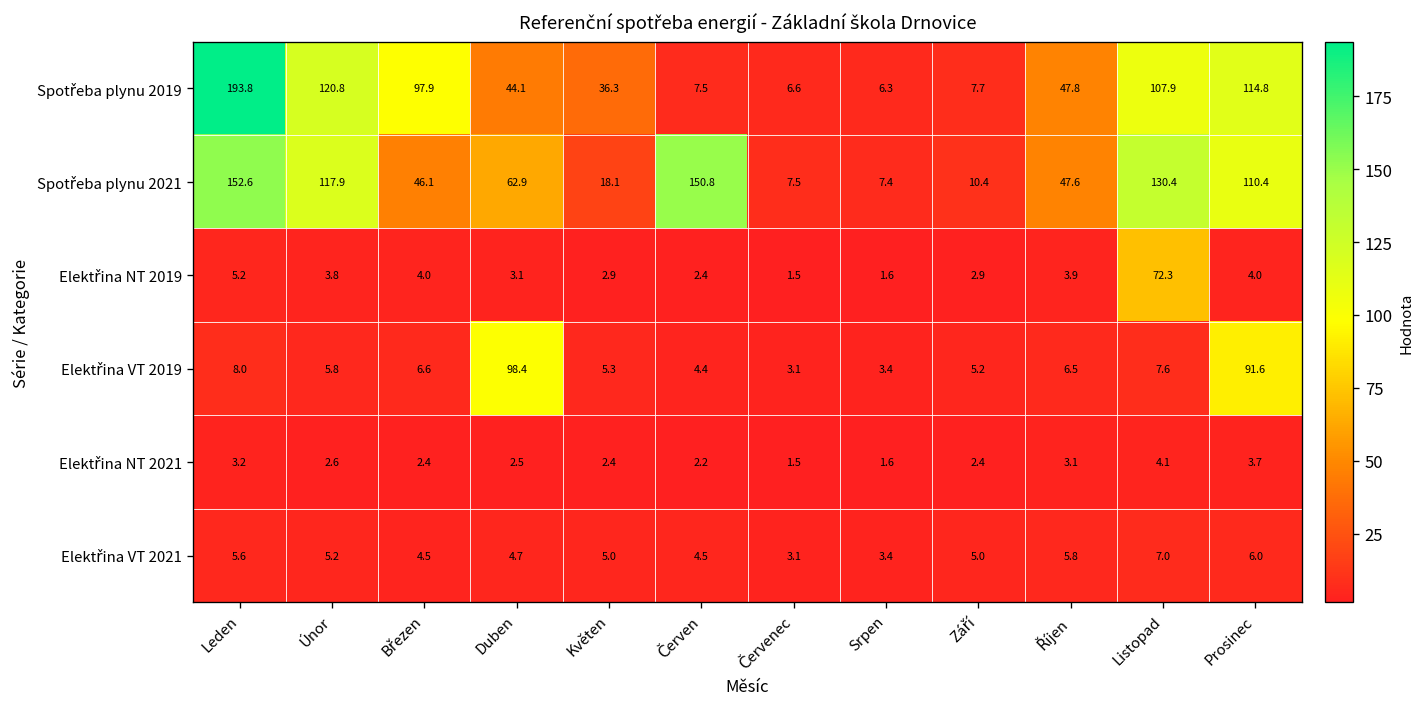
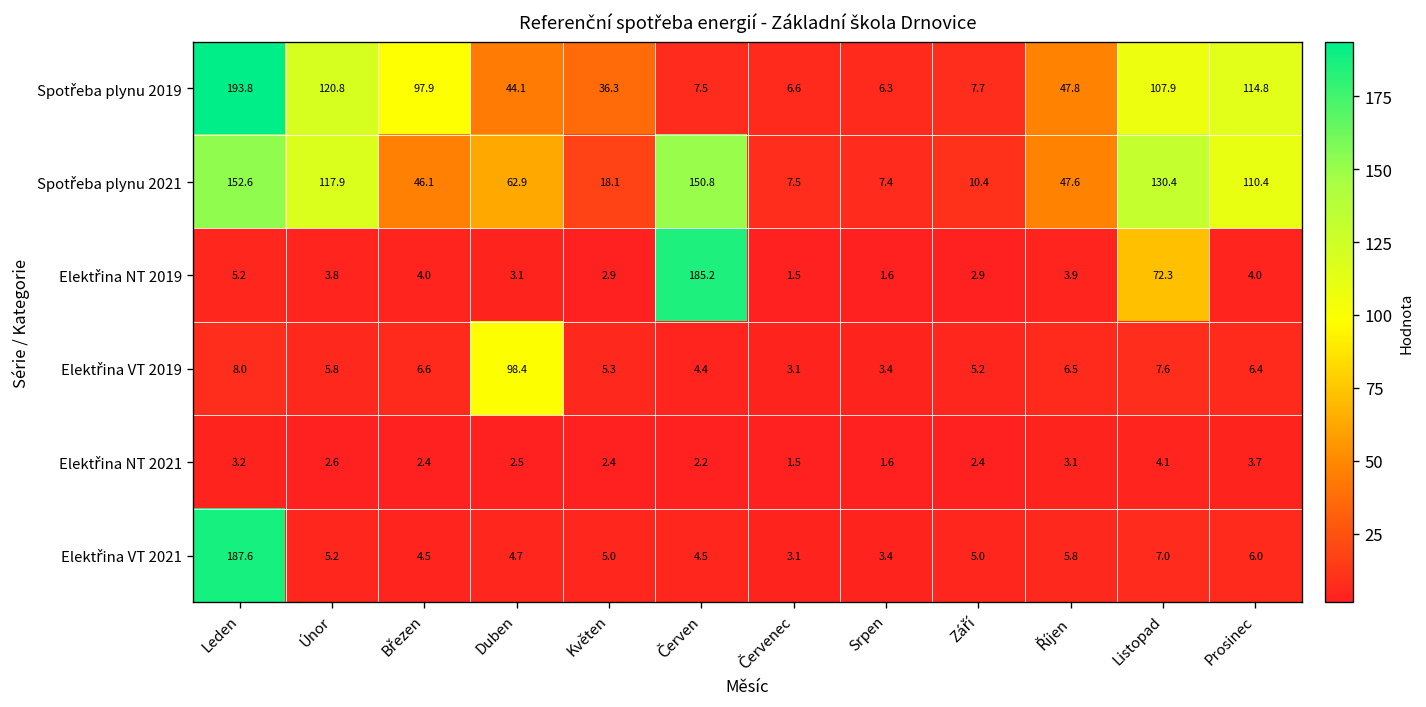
  {
    "Spotřeba plynu 2019": {
      "Leden": 193.8,
      "Únor": 120.8,
      "Březen": 97.9,
      "Duben": 44.1,
      "Květen": 36.3,
      "Červen": 7.5,
      "Červenec": 6.6,
      "Srpen": 6.3,
      "Září": 7.7,
      "Říjen": 47.8,
      "Listopad": 107.9,
      "Prosinec": 114.8
    },
    "Spotřeba plynu 2021": {
      "Leden": 152.6,
      "Únor": 117.9,
      "Březen": 46.1,
      "Duben": 62.9,
      "Květen": 18.1,
      "Červen": 150.8,
      "Červenec": 7.5,
      "Srpen": 7.4,
      "Září": 10.4,
      "Říjen": 47.6,
      "Listopad": 130.4,
      "Prosinec": 110.4
    },
    "Elektřina NT 2019": {
      "Leden": 5.2,
      "Únor": 3.8,
      "Březen": 4.0,
      "Duben": 3.1,
      "Květen": 2.9,
-     "Červen": 2.4,
+     "Červen": 185.2,
      "Červenec": 1.5,
      "Srpen": 1.6,
      "Září": 2.9,
      "Říjen": 3.9,
      "Listopad": 72.3,
      "Prosinec": 4.0
    },
    "Elektřina VT 2019": {
      "Leden": 8.0,
      "Únor": 5.8,
      "Březen": 6.6,
      "Duben": 98.4,
      "Květen": 5.3,
      "Červen": 4.4,
      "Červenec": 3.1,
      "Srpen": 3.4,
      "Září": 5.2,
      "Říjen": 6.5,
      "Listopad": 7.6,
-     "Prosinec": 91.6
+     "Prosinec": 6.4
    },
    "Elektřina NT 2021": {
      "Leden": 3.2,
      "Únor": 2.6,
      "Březen": 2.4,
      "Duben": 2.5,
      "Květen": 2.4,
      "Červen": 2.2,
      "Červenec": 1.5,
      "Srpen": 1.6,
      "Září": 2.4,
      "Říjen": 3.1,
      "Listopad": 4.1,
      "Prosinec": 3.7
    },
    "Elektřina VT 2021": {
-     "Leden": 5.6,
+     "Leden": 187.6,
      "Únor": 5.2,
      "Březen": 4.5,
      "Duben": 4.7,
      "Květen": 5.0,
      "Červen": 4.5,
      "Červenec": 3.1,
      "Srpen": 3.4,
      "Září": 5.0,
      "Říjen": 5.8,
      "Listopad": 7.0,
      "Prosinec": 6.0
    }
  }
